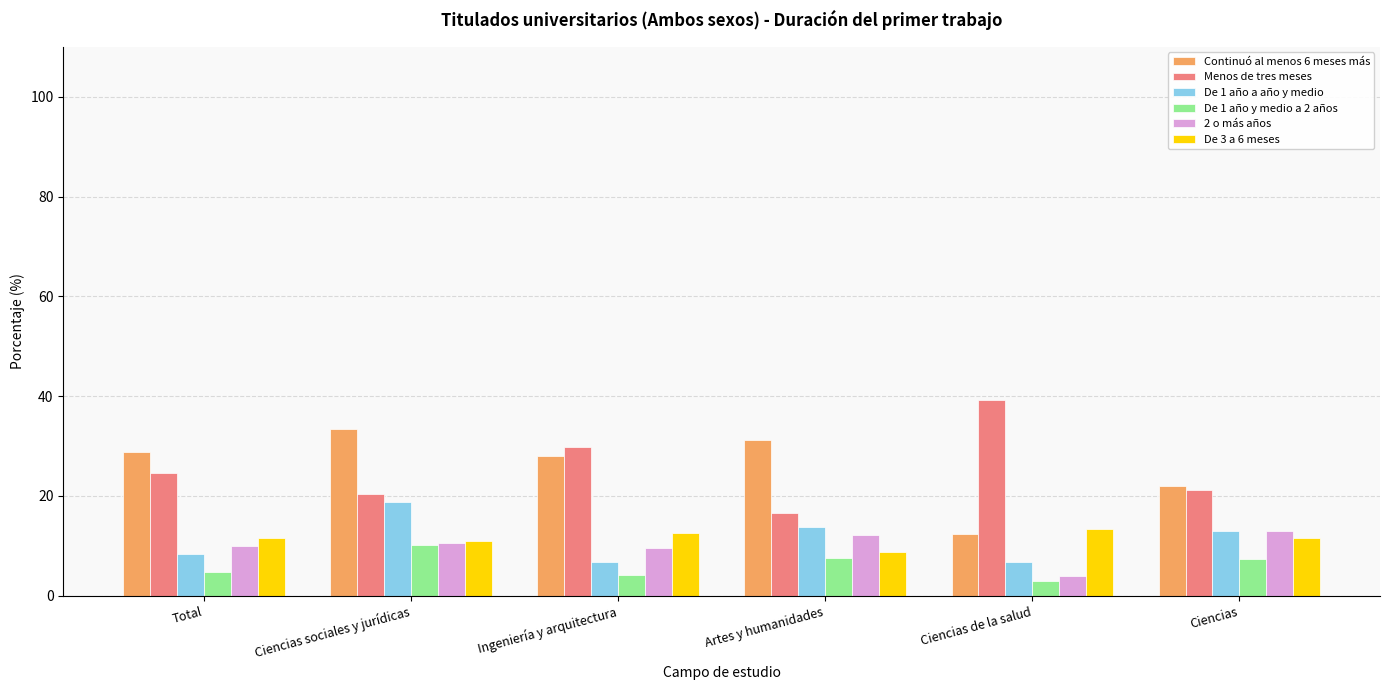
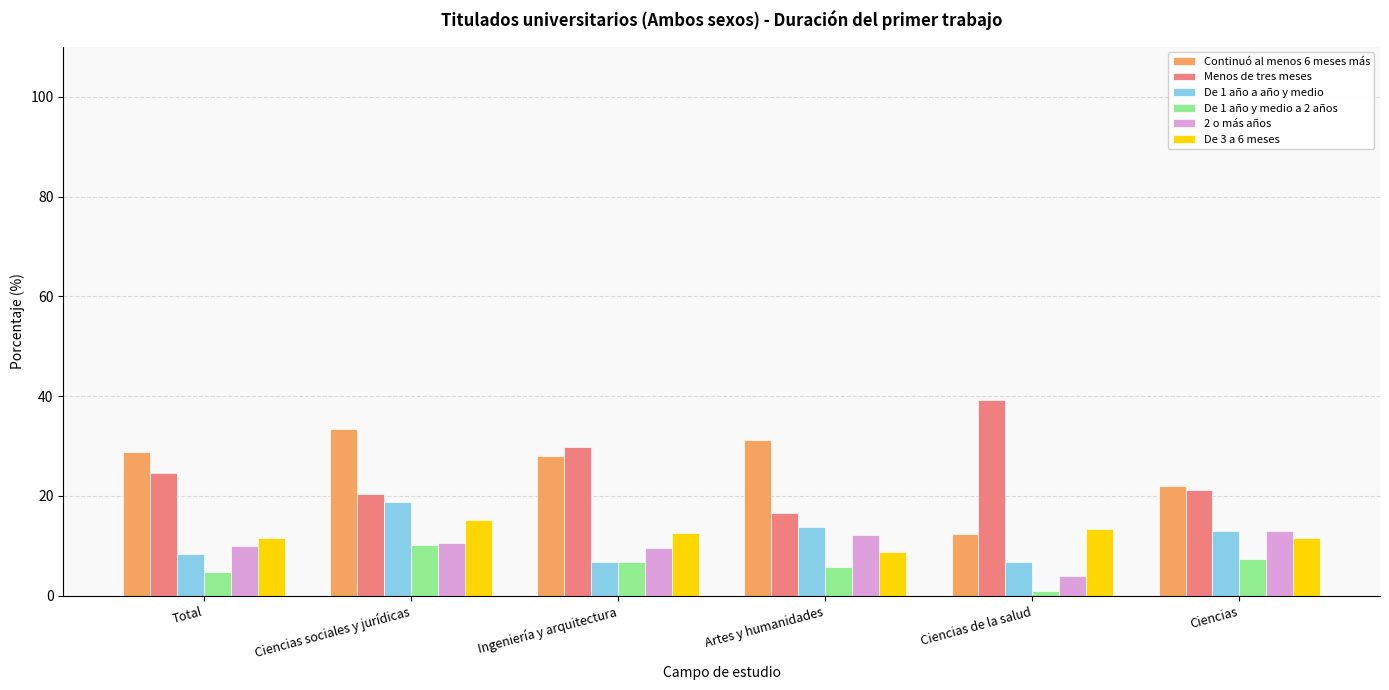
  {
    "De 1 año a año y medio": {
      "Total": 8,
      "Ciencias sociales y jurídicas": 19,
      "Ingeniería y arquitectura": 7,
      "Artes y humanidades": 14,
      "Ciencias de la salud": 7,
      "Ciencias": 13
    },
    "De 1 año y medio a 2 años": {
      "Total": 5,
      "Ciencias sociales y jurídicas": 10,
-     "Ingeniería y arquitectura": 4,
-     "Artes y humanidades": 8,
-     "Ciencias de la salud": 3,
+     "Ingeniería y arquitectura": 7,
+     "Artes y humanidades": 6,
+     "Ciencias de la salud": 1,
      "Ciencias": 7
    },
    "2 o más años": {
      "Total": 10,
      "Ciencias sociales y jurídicas": 11,
      "Ingeniería y arquitectura": 10,
      "Artes y humanidades": 12,
      "Ciencias de la salud": 4,
      "Ciencias": 13
    },
    "De 3 a 6 meses": {
      "Total": 12,
-     "Ciencias sociales y jurídicas": 11,
+     "Ciencias sociales y jurídicas": 15,
      "Ingeniería y arquitectura": 13,
      "Artes y humanidades": 9,
      "Ciencias de la salud": 13,
      "Ciencias": 12
    }
  }
